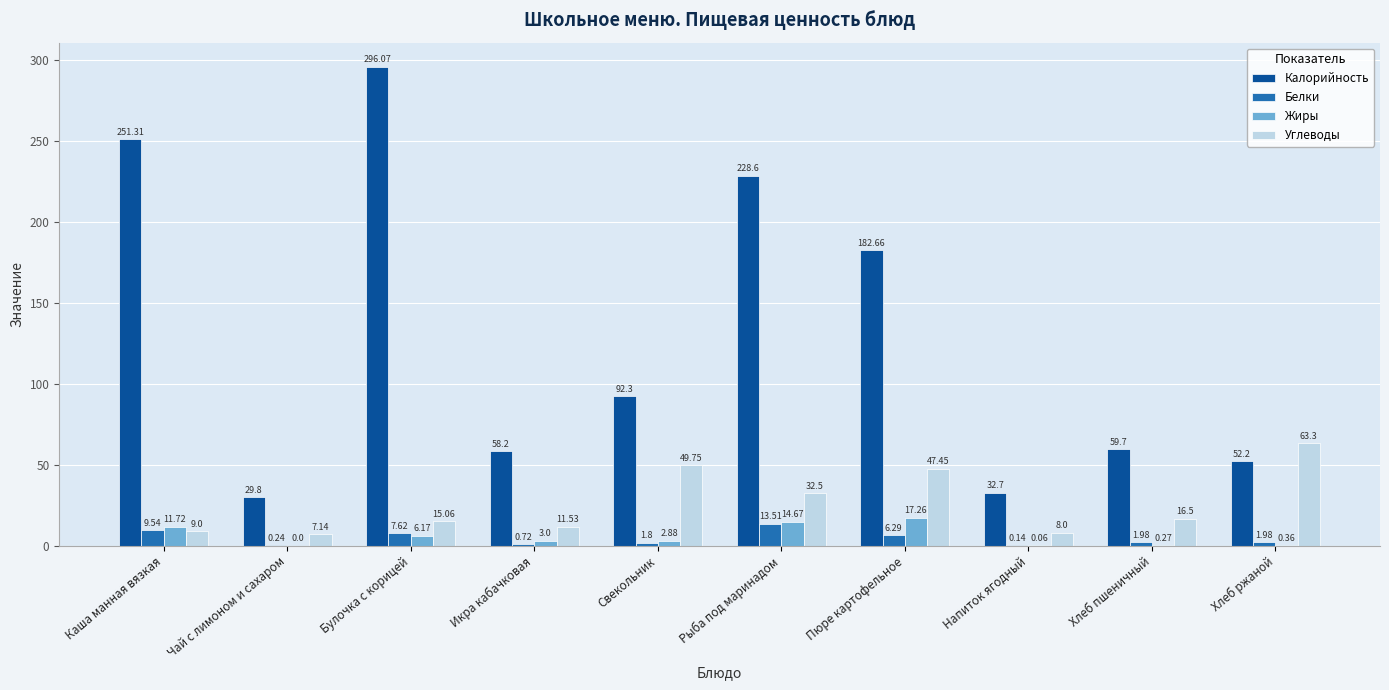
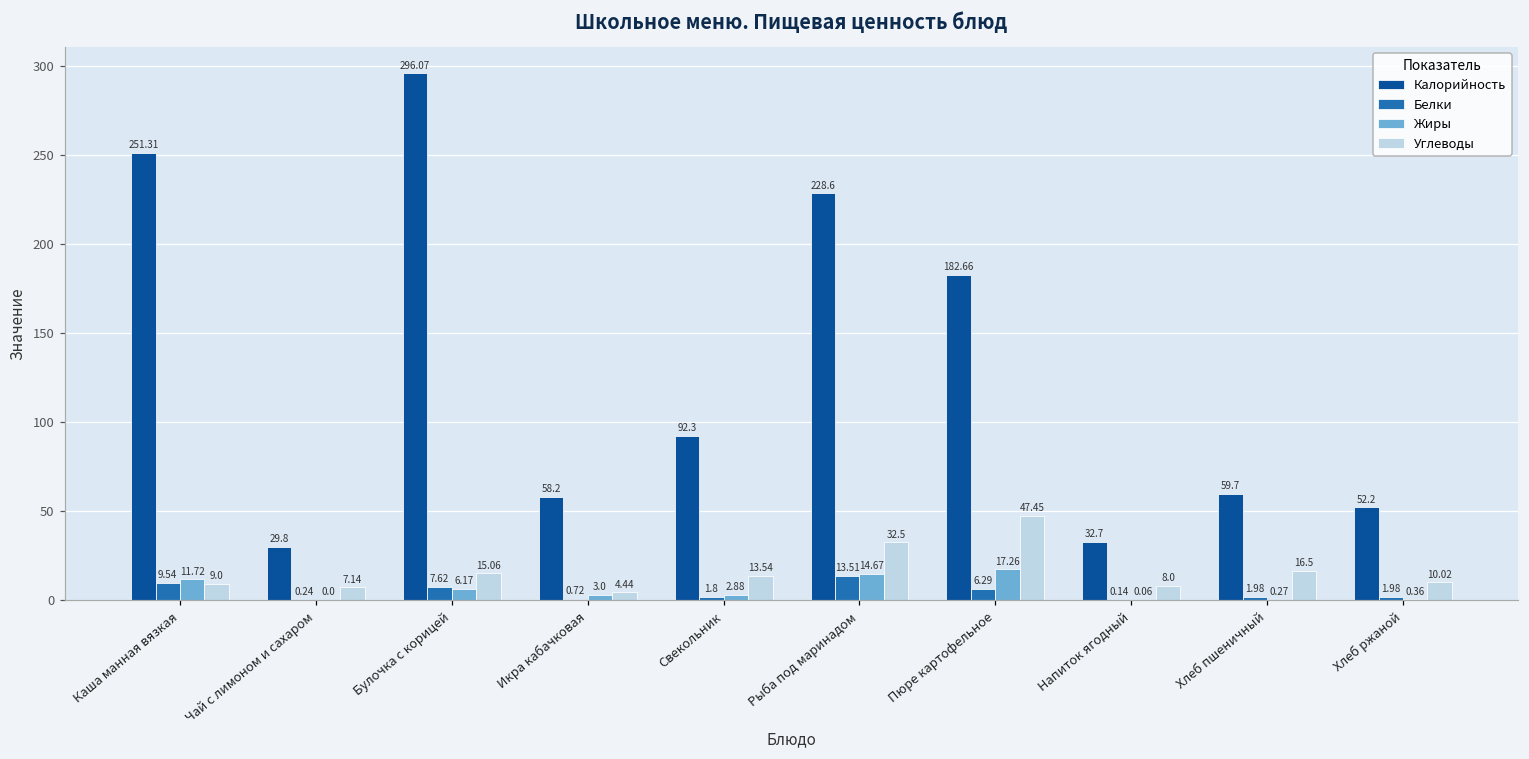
  {
    "Жиры": {
      "Каша манная вязкая": 11.72,
      "Чай с лимоном и сахаром": 0.0,
      "Булочка с корицей": 6.17,
      "Икра кабачковая": 3.0,
      "Свекольник": 2.88,
      "Рыба под маринадом": 14.67,
      "Пюре картофельное": 17.26,
      "Напиток ягодный": 0.06,
      "Хлеб пшеничный": 0.27,
      "Хлеб ржаной": 0.36
    },
    "Углеводы": {
      "Каша манная вязкая": 9.0,
      "Чай с лимоном и сахаром": 7.14,
      "Булочка с корицей": 15.06,
-     "Икра кабачковая": 11.53,
-     "Свекольник": 49.75,
+     "Икра кабачковая": 4.44,
+     "Свекольник": 13.54,
      "Рыба под маринадом": 32.5,
      "Пюре картофельное": 47.45,
      "Напиток ягодный": 8.0,
      "Хлеб пшеничный": 16.5,
-     "Хлеб ржаной": 63.3
+     "Хлеб ржаной": 10.02
    }
  }
